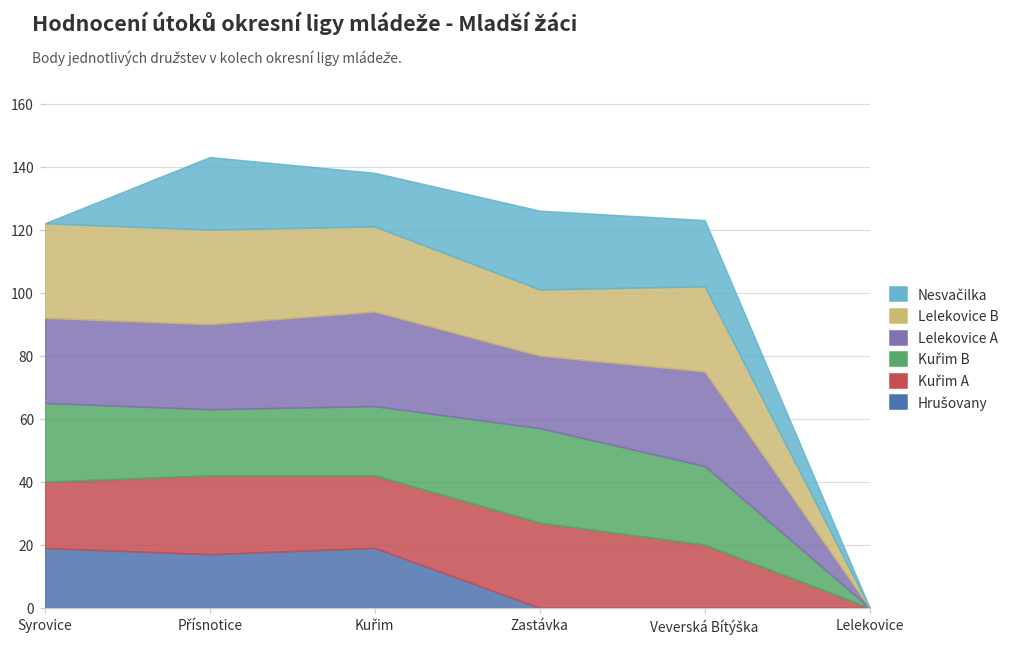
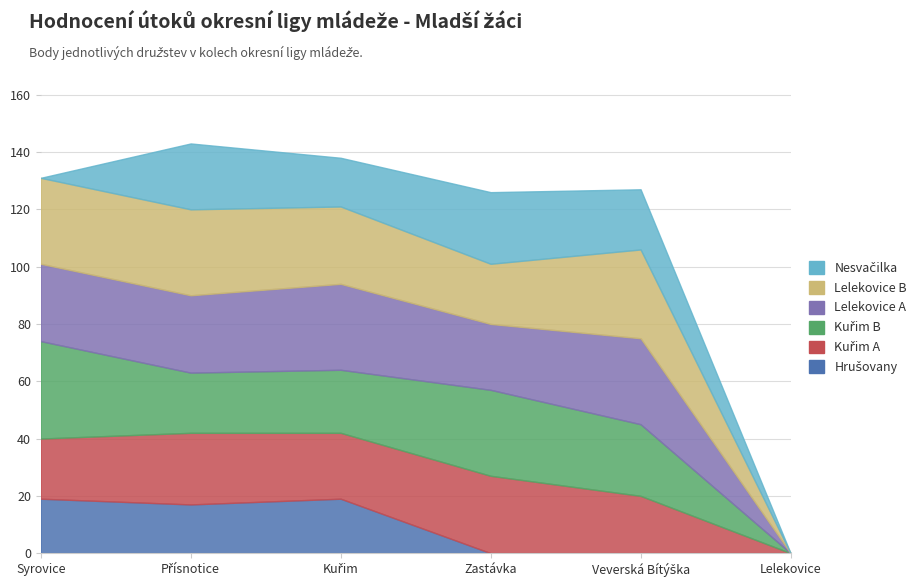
  {
    "Kuřim A": {
      "Syrovice": 21,
      "Přísnotice": 25,
      "Kuřim": 23,
      "Zastávka": 27,
      "Veverská Bítýška": 20
    },
    "Kuřim B": {
-     "Syrovice": 25,
+     "Syrovice": 34,
      "Přísnotice": 21,
      "Kuřim": 22,
      "Zastávka": 30,
      "Veverská Bítýška": 25
    },
    "Lelekovice B": {
      "Přísnotice": 30,
      "Kuřim": 27,
      "Zastávka": 21,
-     "Veverská Bítýška": 27
+     "Veverská Bítýška": 31
    },
    "Nesvačilka": {
      "Přísnotice": 23,
      "Kuřim": 17,
      "Zastávka": 25,
      "Veverská Bítýška": 21
    }
  }
